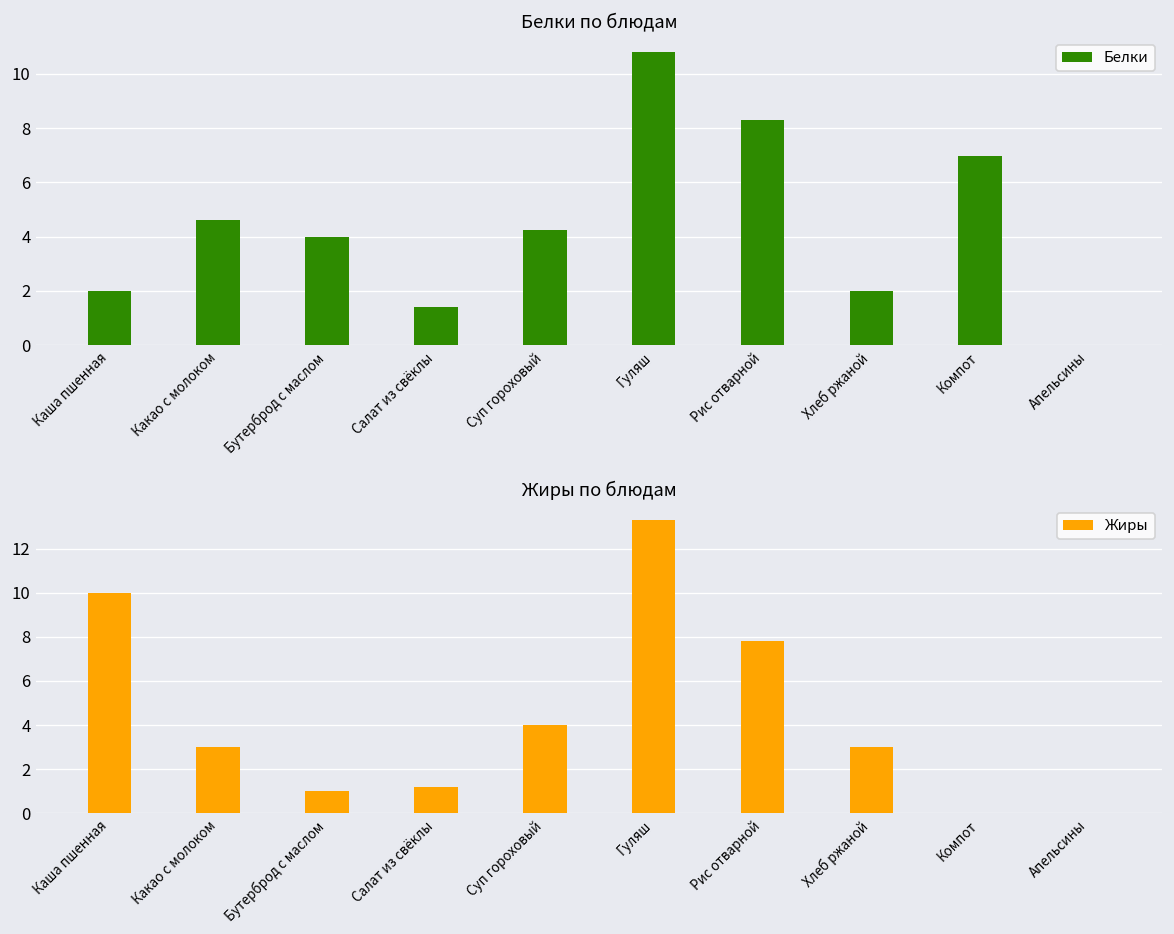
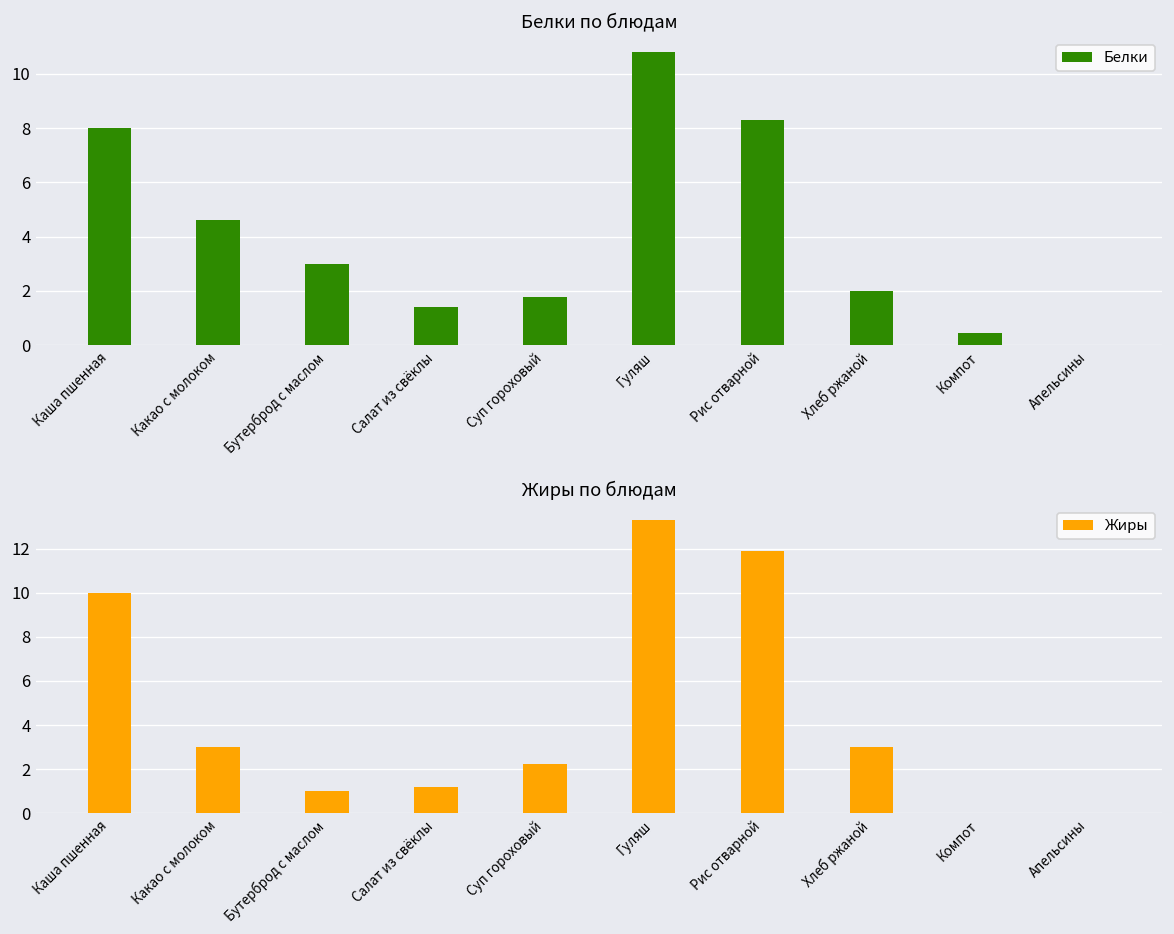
  {
    "Белки по блюдам": {
-     "Каша пшенная": 2,
+     "Каша пшенная": 8,
      "Какао с молоком": 4.6,
-     "Бутерброд с маслом": 4,
+     "Бутерброд с маслом": 3,
      "Салат из свёклы": 1.4,
-     "Суп гороховый": 4.2,
+     "Суп гороховый": 1.8,
      "Гуляш": 10.8,
      "Рис отварной": 8.3,
      "Хлеб ржаной": 2.0,
-     "Компот": 7.0,
+     "Компот": 0.5,
      "Апельсины": 0.0
    },
    "Жиры по блюдам": {
      "Каша пшенная": 10.0,
      "Какао с молоком": 3.0,
      "Бутерброд с маслом": 1.0,
      "Салат из свёклы": 1.2,
-     "Суп гороховый": 4.0,
+     "Суп гороховый": 2.2,
      "Гуляш": 13.3,
-     "Рис отварной": 7.8,
+     "Рис отварной": 11.9,
      "Хлеб ржаной": 3.0,
      "Компот": 0.0,
      "Апельсины": 0.0
    }
  }
